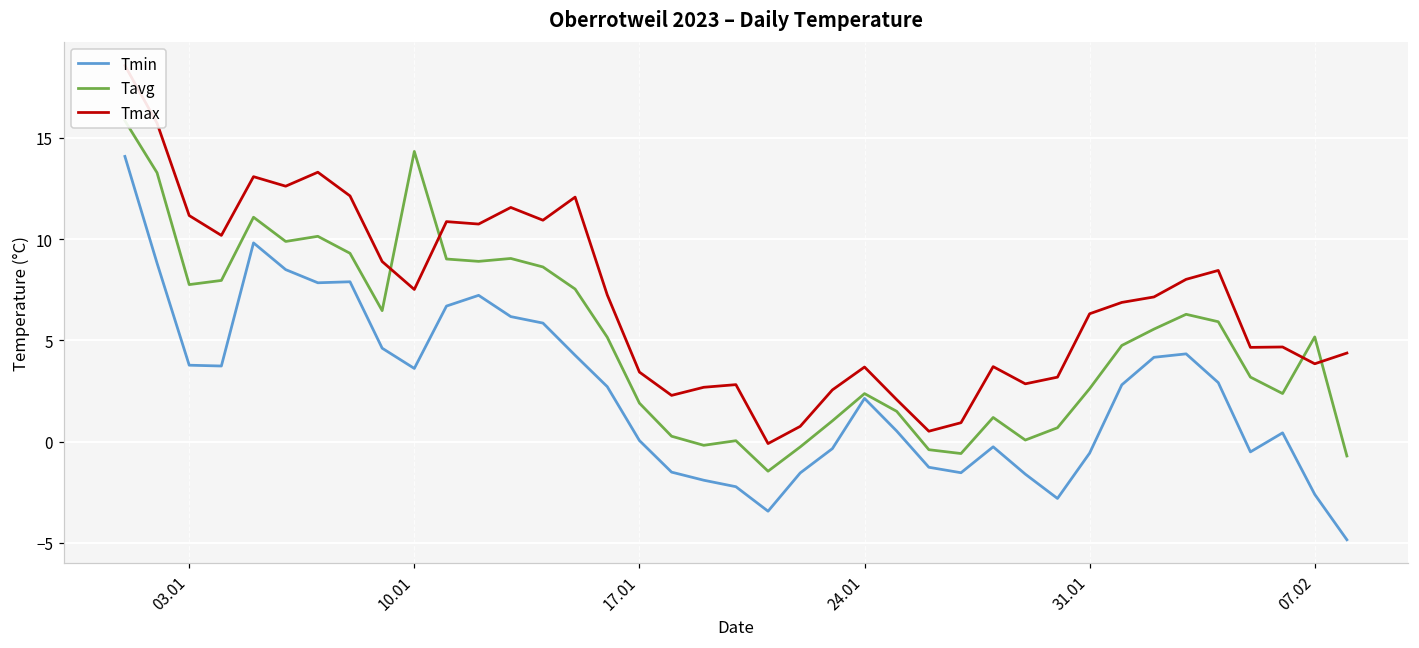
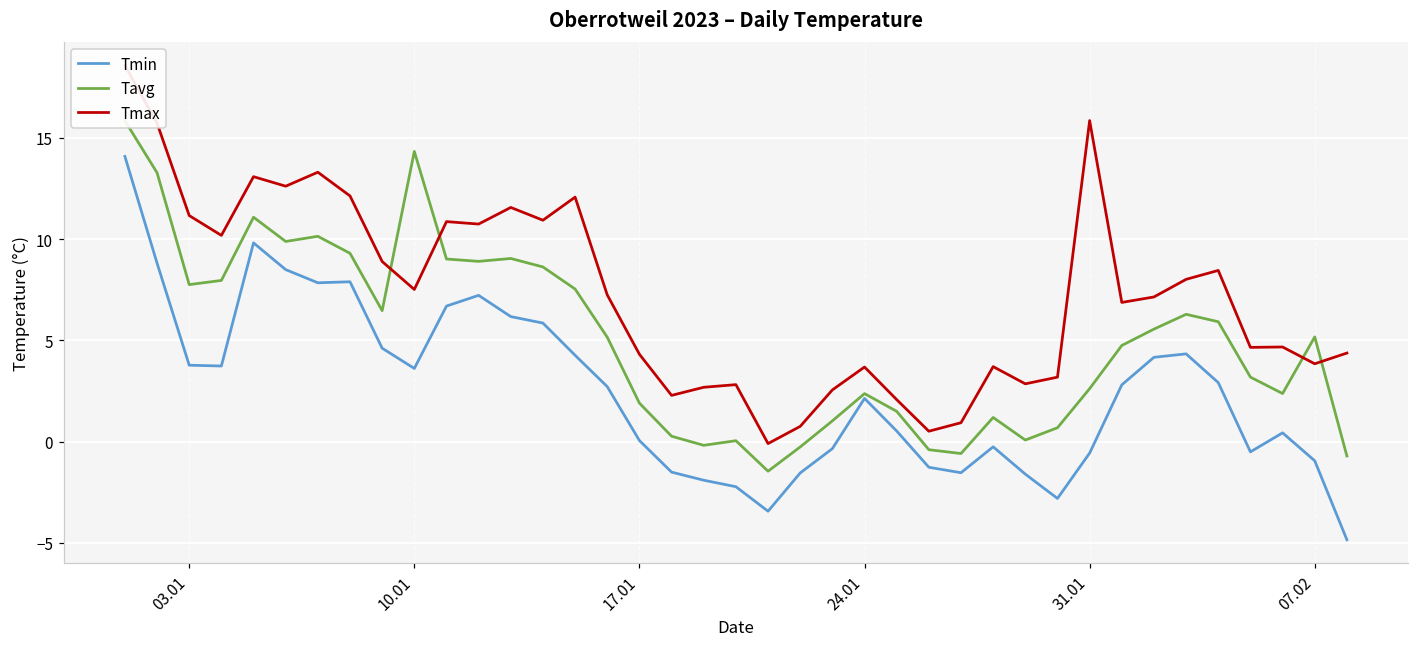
  {
    "Tmin": {
      "03.01": 3.8,
      "10.01": 3.6,
      "17.01": 0.1,
      "24.01": 2.1,
      "31.01": -0.6,
-     "07.02": -2.6
+     "07.02": -1.0
    },
    "Tavg": {
      "03.01": 7.8,
      "10.01": 14.3,
      "17.01": 1.9,
      "24.01": 2.4,
      "31.01": 2.6,
      "07.02": 5.2
    },
    "Tmax": {
      "03.01": 11.2,
      "10.01": 7.5,
-     "17.01": 3.4,
+     "17.01": 4.3,
      "24.01": 3.7,
-     "31.01": 6.3,
+     "31.01": 15.9,
      "07.02": 3.8
    }
  }
